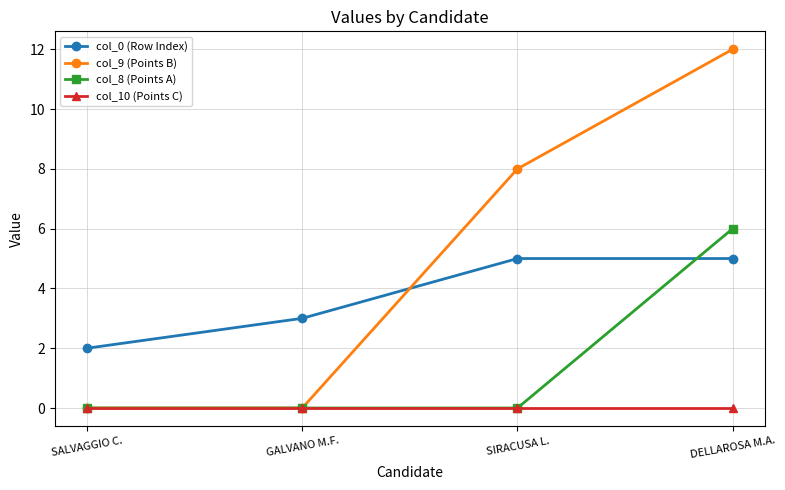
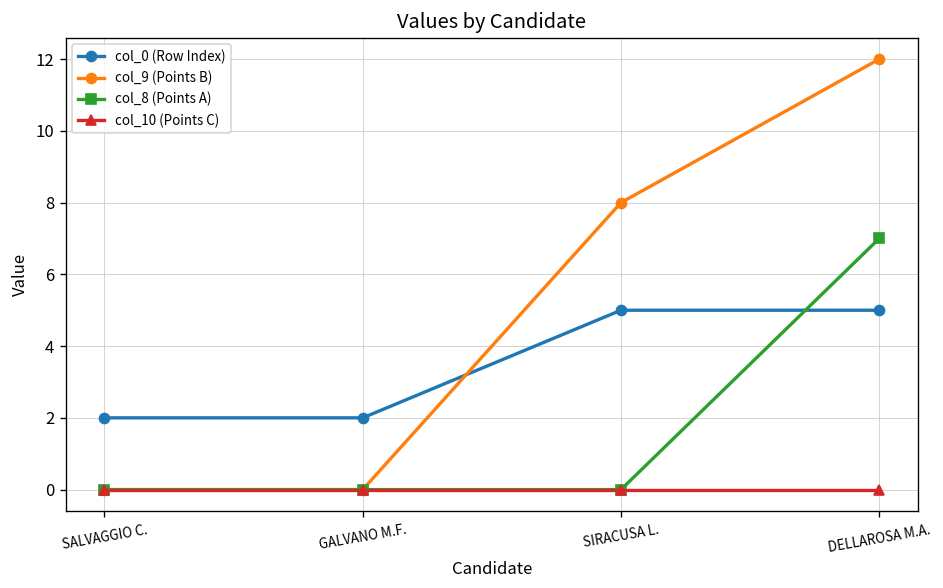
  {
    "col_0 (Row Index)": {
      "SALVAGGIO C.": 2,
-     "GALVANO M.F.": 3,
+     "GALVANO M.F.": 2,
      "SIRACUSA L.": 5,
      "DELLAROSA M.A.": 5
    },
    "col_9 (Points B)": {
      "SIRACUSA L.": 8,
      "DELLAROSA M.A.": 12
    },
    "col_8 (Points A)": {
-     "DELLAROSA M.A.": 6
+     "DELLAROSA M.A.": 7
    },
    "col_10 (Points C)": {
      "DELLAROSA M.A.": 0
    }
  }
